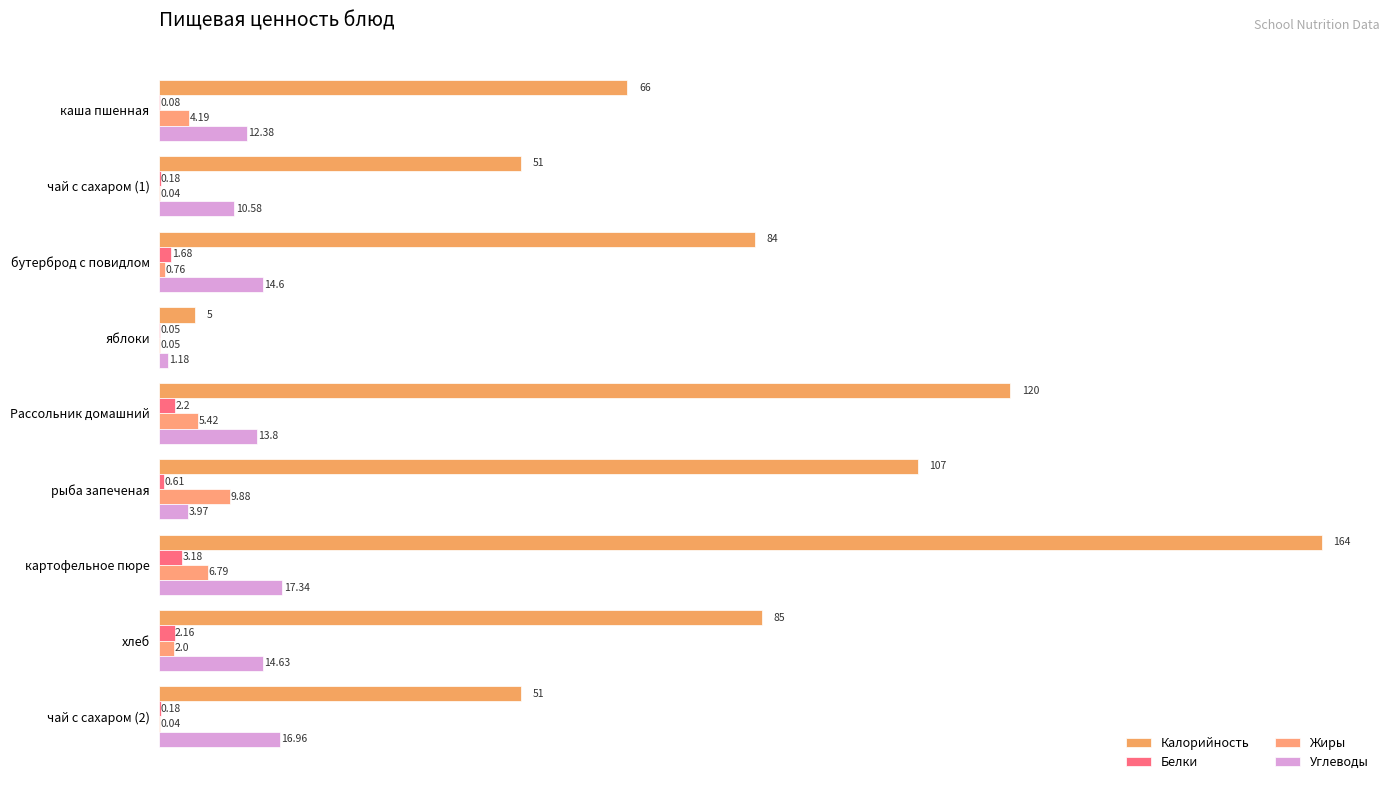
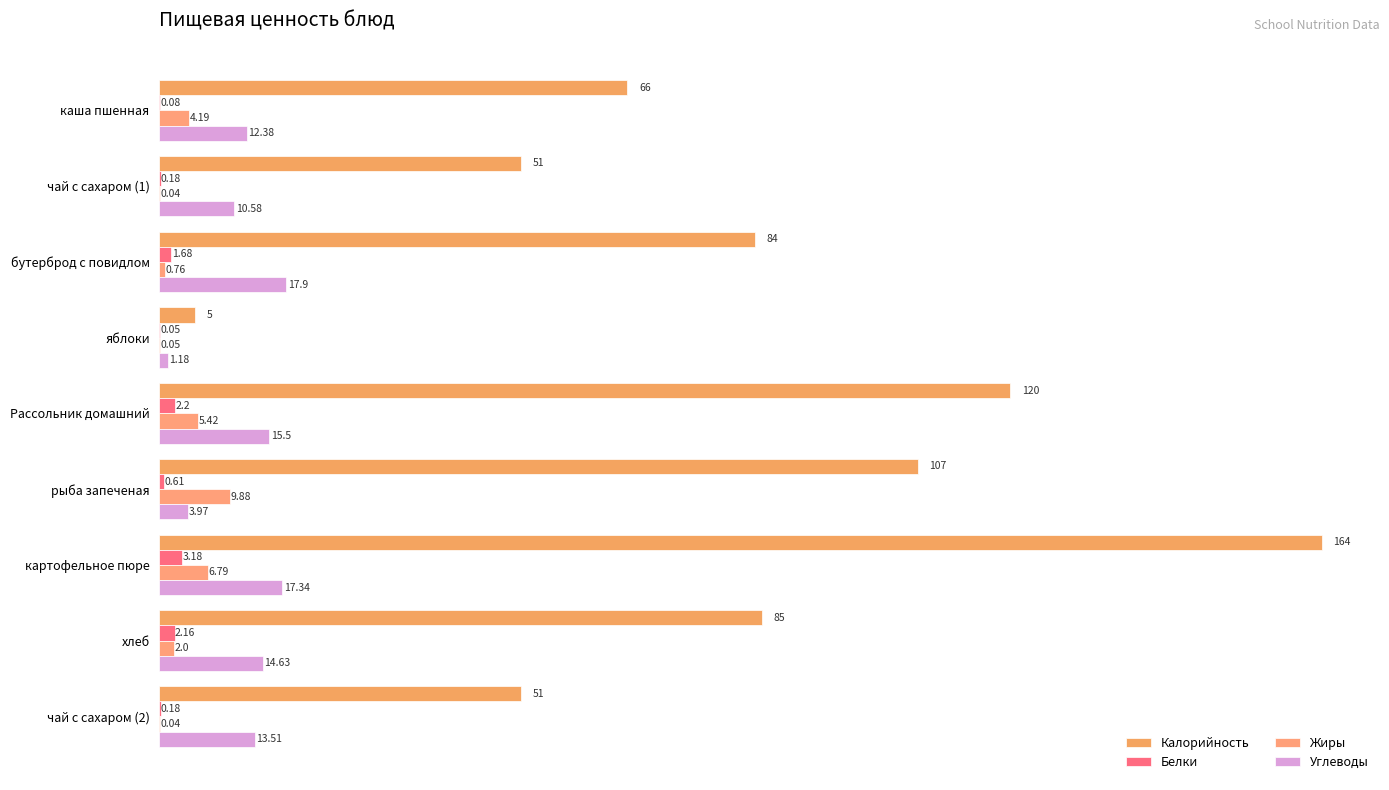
  {
    "Углеводы": {
      "каша пшенная": 12.38,
      "чай с сахаром (1)": 10.58,
-     "бутерброд с повидлом": 14.6,
+     "бутерброд с повидлом": 17.9,
      "яблоки": 1.18,
-     "Рассольник домашний": 13.8,
+     "Рассольник домашний": 15.5,
      "рыба запеченая": 3.97,
      "картофельное пюре": 17.34,
      "хлеб": 14.63,
-     "чай с сахаром (2)": 16.96
+     "чай с сахаром (2)": 13.51
    }
  }
